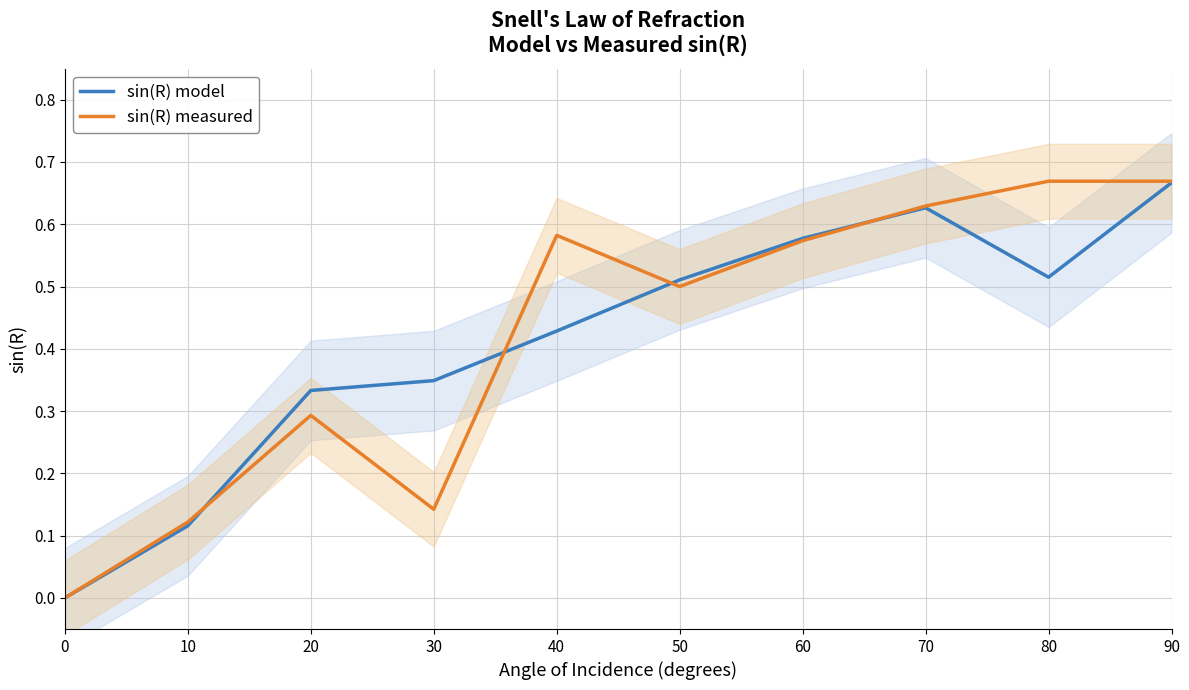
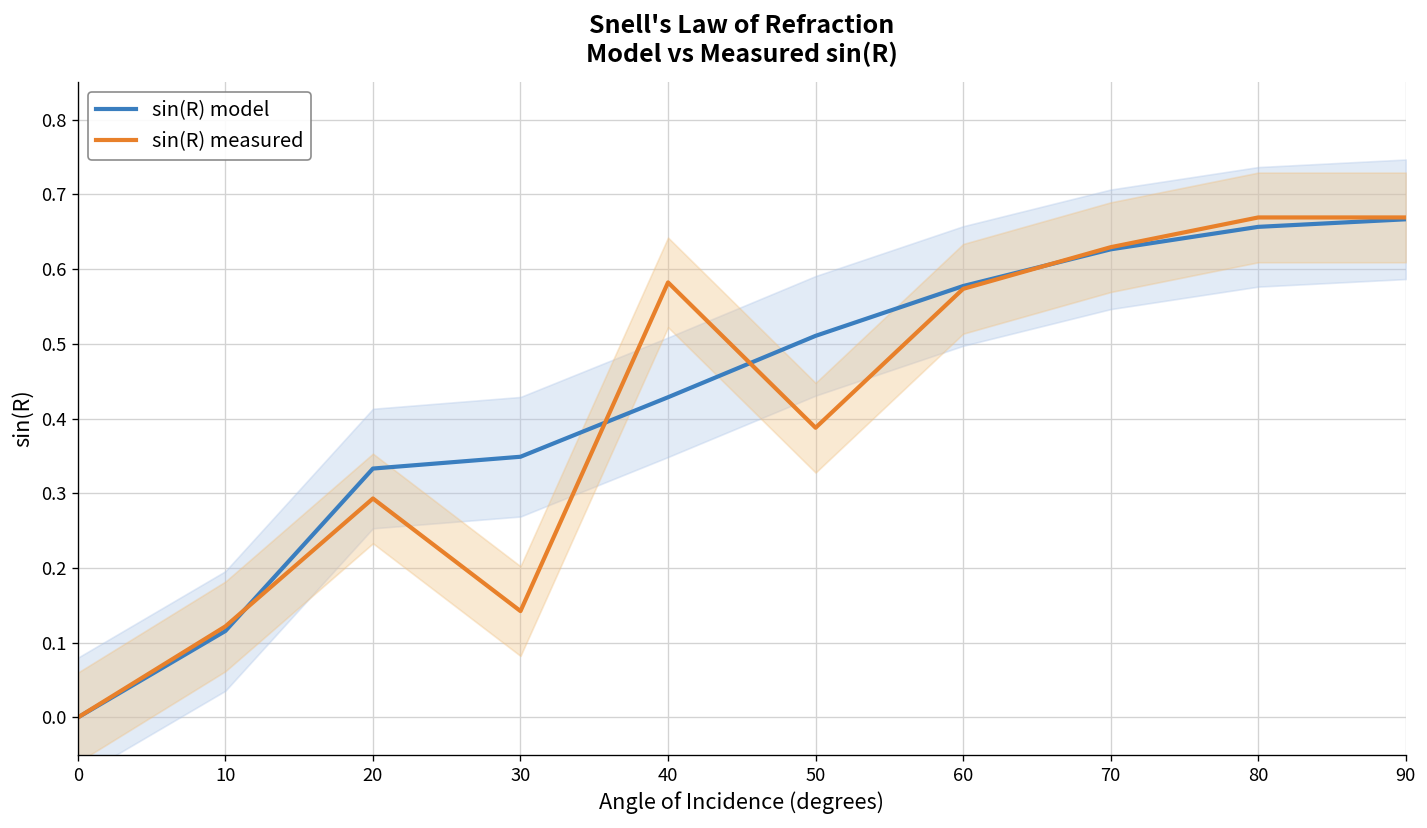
  {
    "sin(R) model": {
      "10": 0.12,
      "20": 0.33,
      "30": 0.35,
      "40": 0.43,
      "50": 0.51,
-     "80": 0.51
+     "80": 0.66
    },
    "sin(R) measured": {
      "10": 0.12,
      "20": 0.29,
      "30": 0.14,
      "40": 0.58,
-     "50": 0.50,
+     "50": 0.39,
      "80": 0.67
    }
  }
